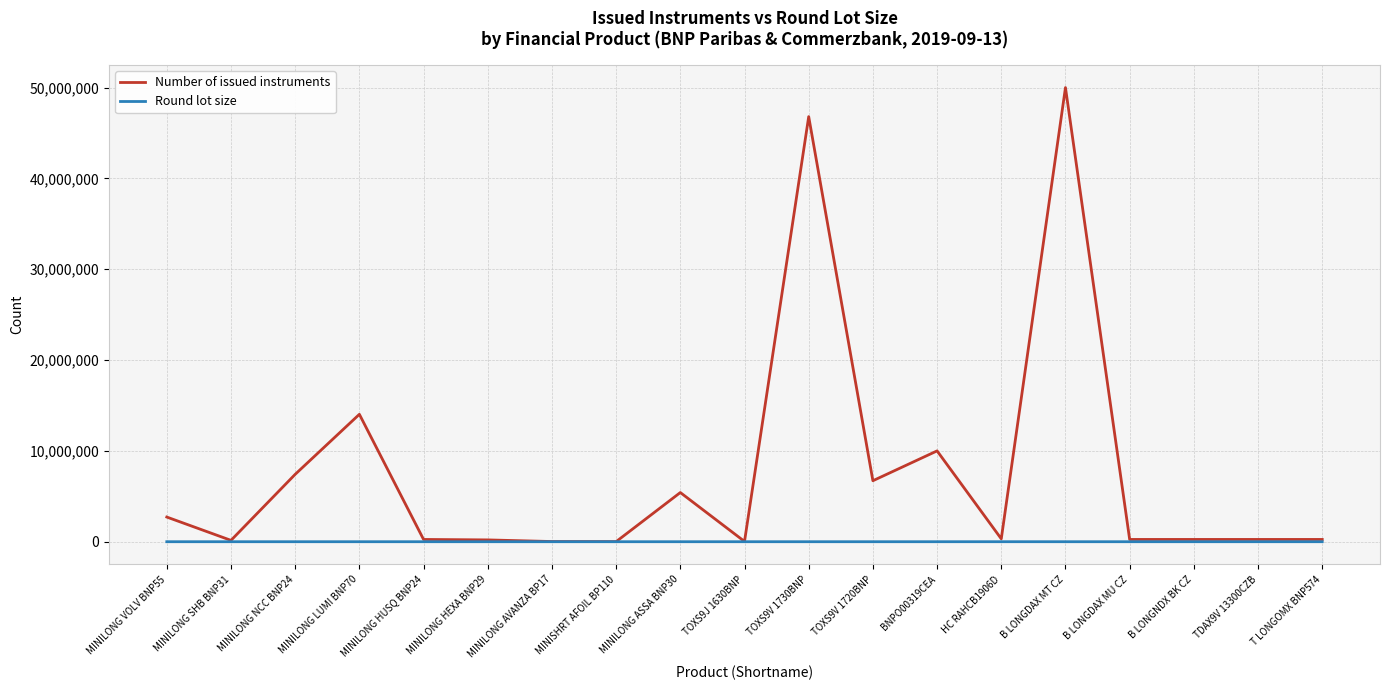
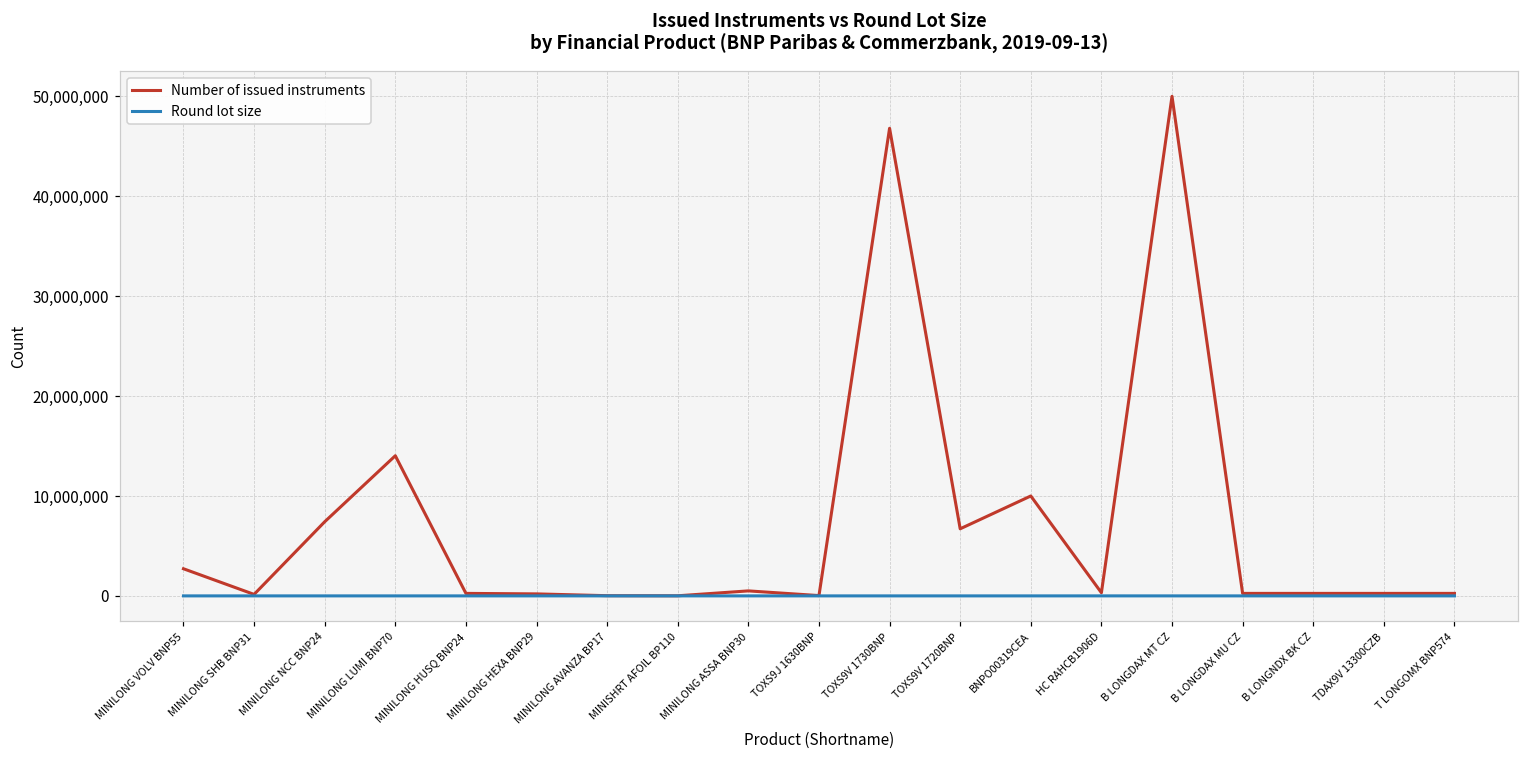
  {
    "Number of issued instruments": {
      "MINILONG VOLV BNP55": "3,000,000",
      "MINILONG NCC BNP24": "7,000,000",
      "MINILONG LUMI BNP70": "14,000,000",
-     "MINILONG ASSA BNP30": "5,000,000",
+     "MINILONG ASSA BNP30": "1,000,000",
      "TOXS9V 1730BNP": "47,000,000",
      "TOXS9V 1720BNP": "7,000,000",
      "BNPO00319CEA": "10,000,000",
      "HC RAHCB1906D": "0",
      "B LONGDAX MT CZ": "50,000,000"
    },
    "Round lot size": {
      "MINILONG VOLV BNP55": "0",
      "MINILONG NCC BNP24": "0",
      "MINILONG LUMI BNP70": "0",
      "MINILONG ASSA BNP30": "0",
      "TOXS9V 1730BNP": "0",
      "TOXS9V 1720BNP": "0",
      "BNPO00319CEA": "0",
      "HC RAHCB1906D": "0",
      "B LONGDAX MT CZ": "0"
    }
  }
